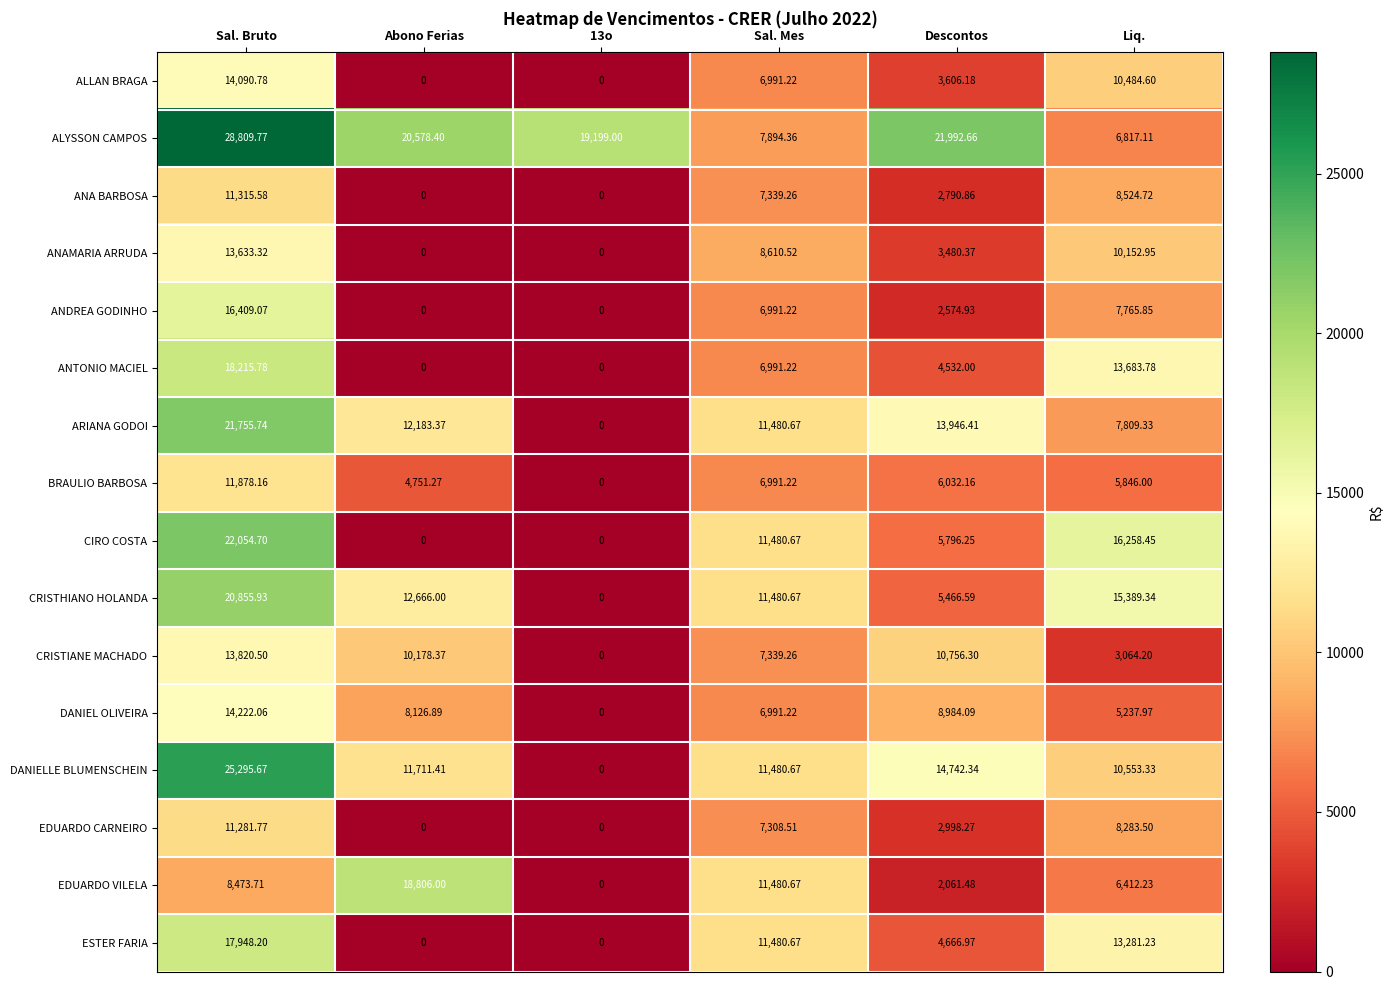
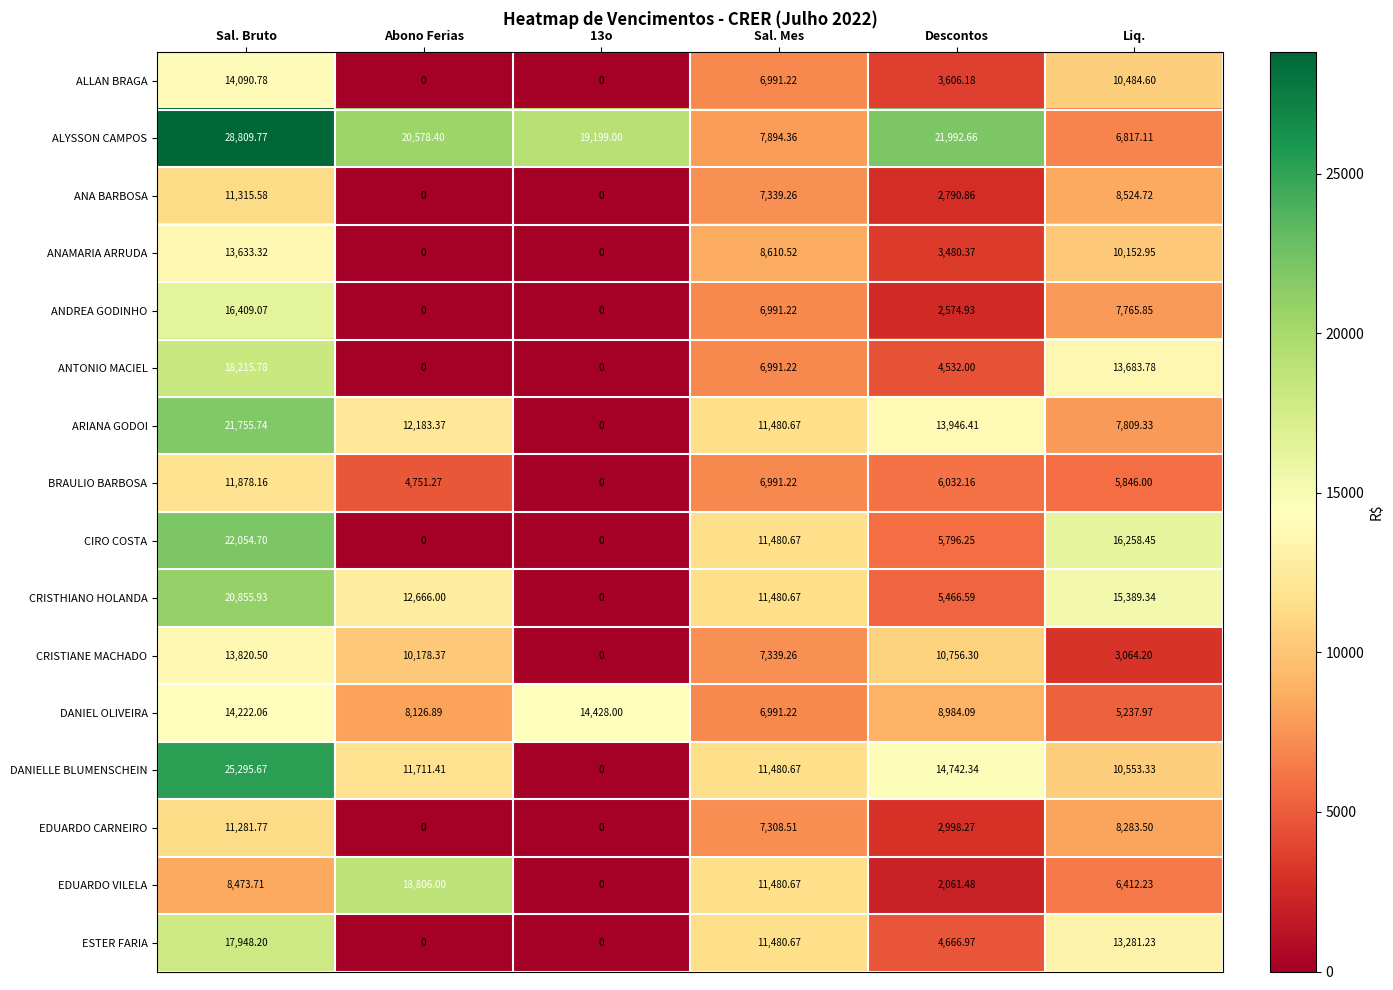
  {
    "ALLAN BRAGA": {
      "Sal. Bruto": "14,090.78",
      "Abono Ferias": "0",
      "13o": "0",
      "Sal. Mes": "6,991.22",
      "Descontos": "3,606.18",
      "Liq.": "10,484.60"
    },
    "ALYSSON CAMPOS": {
      "Sal. Bruto": "28,809.77",
      "Abono Ferias": "20,578.40",
      "13o": "19,199.00",
      "Sal. Mes": "7,894.36",
      "Descontos": "21,992.66",
      "Liq.": "6,817.11"
    },
    "ANA BARBOSA": {
      "Sal. Bruto": "11,315.58",
      "Abono Ferias": "0",
      "13o": "0",
      "Sal. Mes": "7,339.26",
      "Descontos": "2,790.86",
      "Liq.": "8,524.72"
    },
    "ANAMARIA ARRUDA": {
      "Sal. Bruto": "13,633.32",
      "Abono Ferias": "0",
      "13o": "0",
      "Sal. Mes": "8,610.52",
      "Descontos": "3,480.37",
      "Liq.": "10,152.95"
    },
    "ANDREA GODINHO": {
      "Sal. Bruto": "16,409.07",
      "Abono Ferias": "0",
      "13o": "0",
      "Sal. Mes": "6,991.22",
      "Descontos": "2,574.93",
      "Liq.": "7,765.85"
    },
    "ANTONIO MACIEL": {
      "Sal. Bruto": "18,215.78",
      "Abono Ferias": "0",
      "13o": "0",
      "Sal. Mes": "6,991.22",
      "Descontos": "4,532.00",
      "Liq.": "13,683.78"
    },
    "ARIANA GODOI": {
      "Sal. Bruto": "21,755.74",
      "Abono Ferias": "12,183.37",
      "13o": "0",
      "Sal. Mes": "11,480.67",
      "Descontos": "13,946.41",
      "Liq.": "7,809.33"
    },
    "BRAULIO BARBOSA": {
      "Sal. Bruto": "11,878.16",
      "Abono Ferias": "4,751.27",
      "13o": "0",
      "Sal. Mes": "6,991.22",
      "Descontos": "6,032.16",
      "Liq.": "5,846.00"
    },
    "CIRO COSTA": {
      "Sal. Bruto": "22,054.70",
      "Abono Ferias": "0",
      "13o": "0",
      "Sal. Mes": "11,480.67",
      "Descontos": "5,796.25",
      "Liq.": "16,258.45"
    },
    "CRISTHIANO HOLANDA": {
      "Sal. Bruto": "20,855.93",
      "Abono Ferias": "12,666.00",
      "13o": "0",
      "Sal. Mes": "11,480.67",
      "Descontos": "5,466.59",
      "Liq.": "15,389.34"
    },
    "CRISTIANE MACHADO": {
      "Sal. Bruto": "13,820.50",
      "Abono Ferias": "10,178.37",
      "13o": "0",
      "Sal. Mes": "7,339.26",
      "Descontos": "10,756.30",
      "Liq.": "3,064.20"
    },
    "DANIEL OLIVEIRA": {
      "Sal. Bruto": "14,222.06",
      "Abono Ferias": "8,126.89",
-     "13o": "0",
+     "13o": "14,428.00",
      "Sal. Mes": "6,991.22",
      "Descontos": "8,984.09",
      "Liq.": "5,237.97"
    },
    "DANIELLE BLUMENSCHEIN": {
      "Sal. Bruto": "25,295.67",
      "Abono Ferias": "11,711.41",
      "13o": "0",
      "Sal. Mes": "11,480.67",
      "Descontos": "14,742.34",
      "Liq.": "10,553.33"
    },
    "EDUARDO CARNEIRO": {
      "Sal. Bruto": "11,281.77",
      "Abono Ferias": "0",
      "13o": "0",
      "Sal. Mes": "7,308.51",
      "Descontos": "2,998.27",
      "Liq.": "8,283.50"
    },
    "EDUARDO VILELA": {
      "Sal. Bruto": "8,473.71",
      "Abono Ferias": "18,806.00",
      "13o": "0",
      "Sal. Mes": "11,480.67",
      "Descontos": "2,061.48",
      "Liq.": "6,412.23"
    },
    "ESTER FARIA": {
      "Sal. Bruto": "17,948.20",
      "Abono Ferias": "0",
      "13o": "0",
      "Sal. Mes": "11,480.67",
      "Descontos": "4,666.97",
      "Liq.": "13,281.23"
    }
  }
